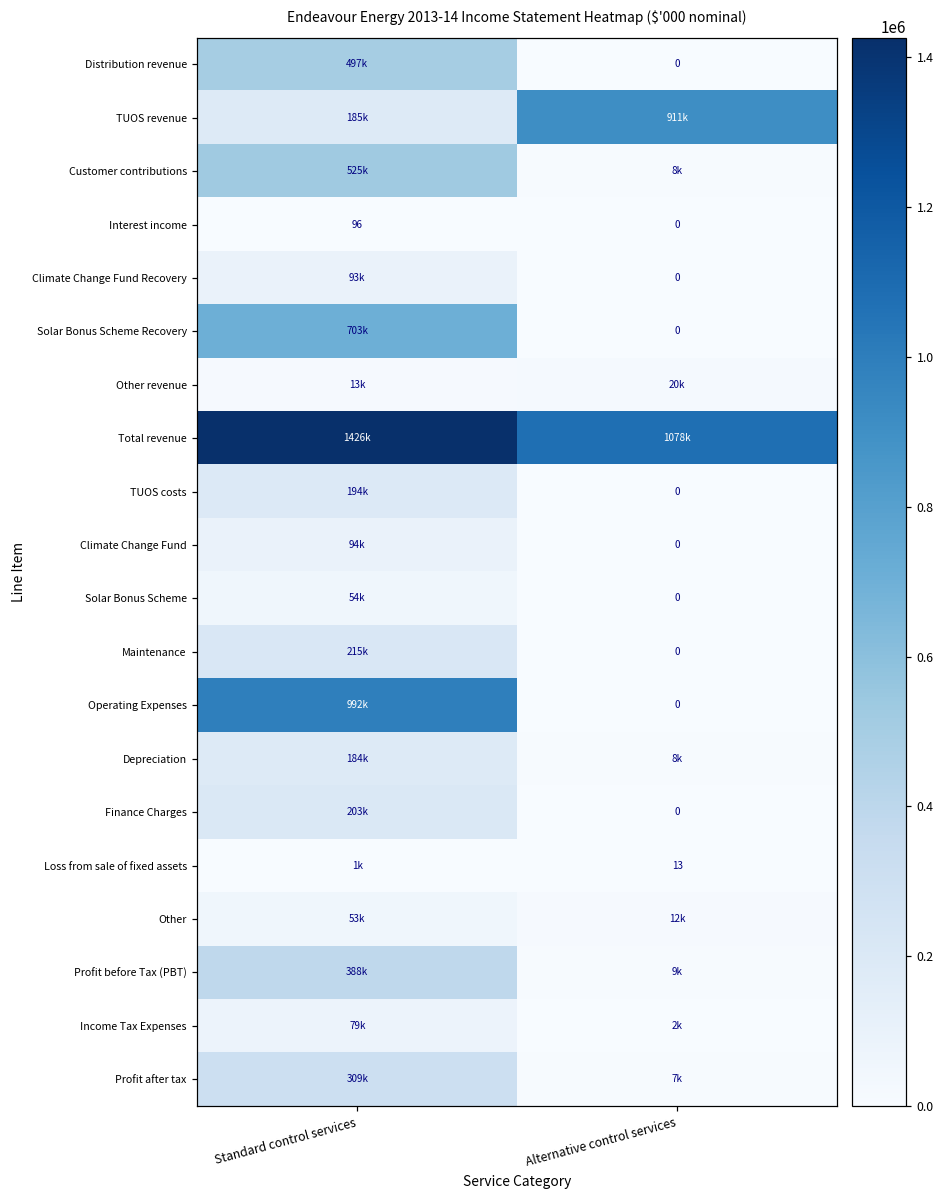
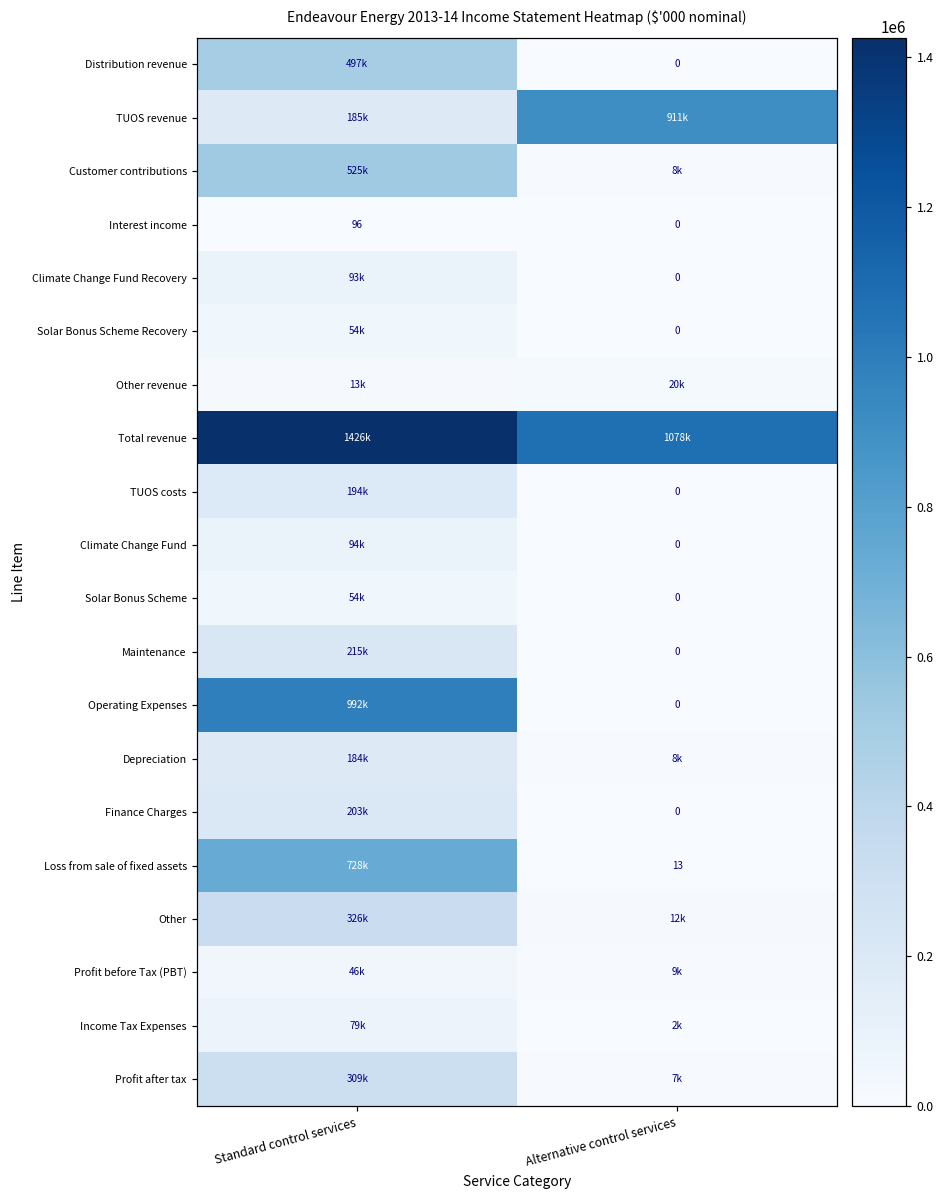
  {
    "Distribution revenue": {
      "Standard control services": "497k",
      "Alternative control services": "0"
    },
    "TUOS revenue": {
      "Standard control services": "185k",
      "Alternative control services": "911k"
    },
    "Customer contributions": {
      "Standard control services": "525k",
      "Alternative control services": "8k"
    },
    "Interest income": {
      "Standard control services": "96",
      "Alternative control services": "0"
    },
    "Climate Change Fund Recovery": {
      "Standard control services": "93k",
      "Alternative control services": "0"
    },
    "Solar Bonus Scheme Recovery": {
-     "Standard control services": "703k",
+     "Standard control services": "54k",
      "Alternative control services": "0"
    },
    "Other revenue": {
      "Standard control services": "13k",
      "Alternative control services": "20k"
    },
    "Total revenue": {
      "Standard control services": "1426k",
      "Alternative control services": "1078k"
    },
    "TUOS costs": {
      "Standard control services": "194k",
      "Alternative control services": "0"
    },
    "Climate Change Fund": {
      "Standard control services": "94k",
      "Alternative control services": "0"
    },
    "Solar Bonus Scheme": {
      "Standard control services": "54k",
      "Alternative control services": "0"
    },
    "Maintenance": {
      "Standard control services": "215k",
      "Alternative control services": "0"
    },
    "Operating Expenses": {
      "Standard control services": "992k",
      "Alternative control services": "0"
    },
    "Depreciation": {
      "Standard control services": "184k",
      "Alternative control services": "8k"
    },
    "Finance Charges": {
      "Standard control services": "203k",
      "Alternative control services": "0"
    },
    "Loss from sale of fixed assets": {
-     "Standard control services": "1k",
+     "Standard control services": "728k",
      "Alternative control services": "13"
    },
    "Other": {
-     "Standard control services": "53k",
+     "Standard control services": "326k",
      "Alternative control services": "12k"
    },
    "Profit before Tax (PBT)": {
-     "Standard control services": "388k",
+     "Standard control services": "46k",
      "Alternative control services": "9k"
    },
    "Income Tax Expenses": {
      "Standard control services": "79k",
      "Alternative control services": "2k"
    },
    "Profit after tax": {
      "Standard control services": "309k",
      "Alternative control services": "7k"
    }
  }
